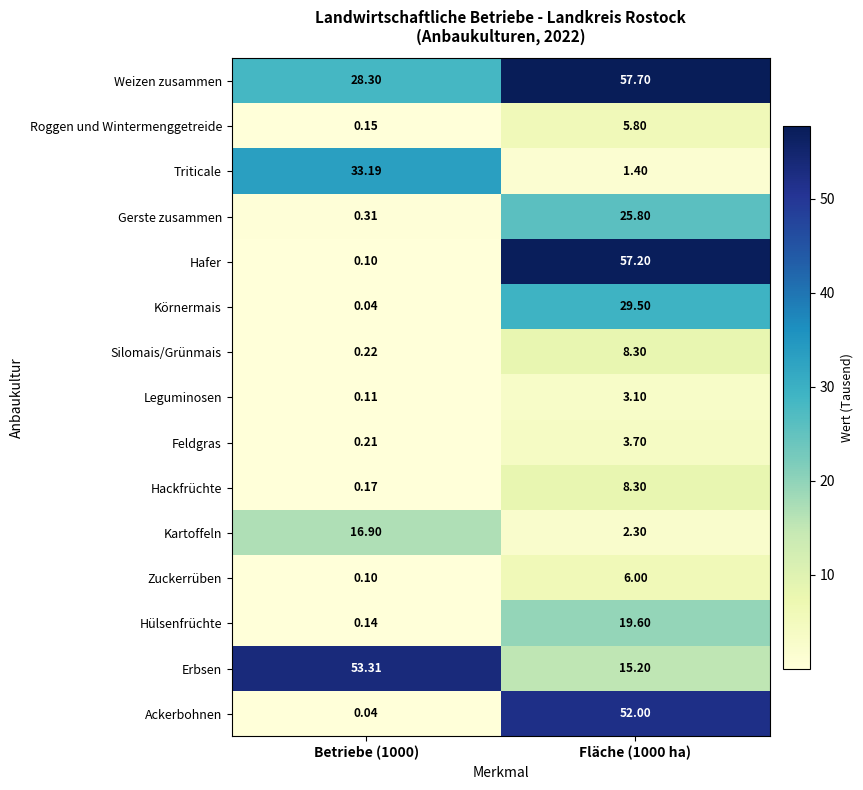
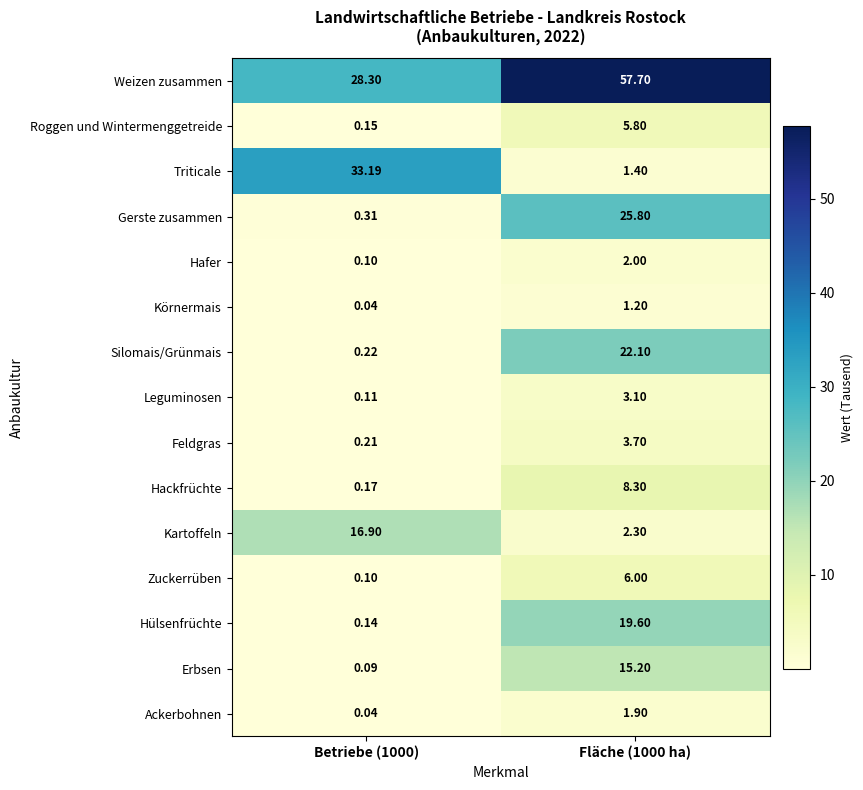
  {
    "Weizen zusammen": {
      "Betriebe (1000)": 28.30,
      "Fläche (1000 ha)": 57.70
    },
    "Roggen und Wintermenggetreide": {
      "Betriebe (1000)": 0.15,
      "Fläche (1000 ha)": 5.80
    },
    "Triticale": {
      "Betriebe (1000)": 33.19,
      "Fläche (1000 ha)": 1.40
    },
    "Gerste zusammen": {
      "Betriebe (1000)": 0.31,
      "Fläche (1000 ha)": 25.80
    },
    "Hafer": {
      "Betriebe (1000)": 0.10,
-     "Fläche (1000 ha)": 57.20
+     "Fläche (1000 ha)": 2.00
    },
    "Körnermais": {
      "Betriebe (1000)": 0.04,
-     "Fläche (1000 ha)": 29.50
+     "Fläche (1000 ha)": 1.20
    },
    "Silomais/Grünmais": {
      "Betriebe (1000)": 0.22,
-     "Fläche (1000 ha)": 8.30
+     "Fläche (1000 ha)": 22.10
    },
    "Leguminosen": {
      "Betriebe (1000)": 0.11,
      "Fläche (1000 ha)": 3.10
    },
    "Feldgras": {
      "Betriebe (1000)": 0.21,
      "Fläche (1000 ha)": 3.70
    },
    "Hackfrüchte": {
      "Betriebe (1000)": 0.17,
      "Fläche (1000 ha)": 8.30
    },
    "Kartoffeln": {
      "Betriebe (1000)": 16.90,
      "Fläche (1000 ha)": 2.30
    },
    "Zuckerrüben": {
      "Betriebe (1000)": 0.10,
      "Fläche (1000 ha)": 6.00
    },
    "Hülsenfrüchte": {
      "Betriebe (1000)": 0.14,
      "Fläche (1000 ha)": 19.60
    },
    "Erbsen": {
-     "Betriebe (1000)": 53.31,
+     "Betriebe (1000)": 0.09,
      "Fläche (1000 ha)": 15.20
    },
    "Ackerbohnen": {
      "Betriebe (1000)": 0.04,
-     "Fläche (1000 ha)": 52.00
+     "Fläche (1000 ha)": 1.90
    }
  }
